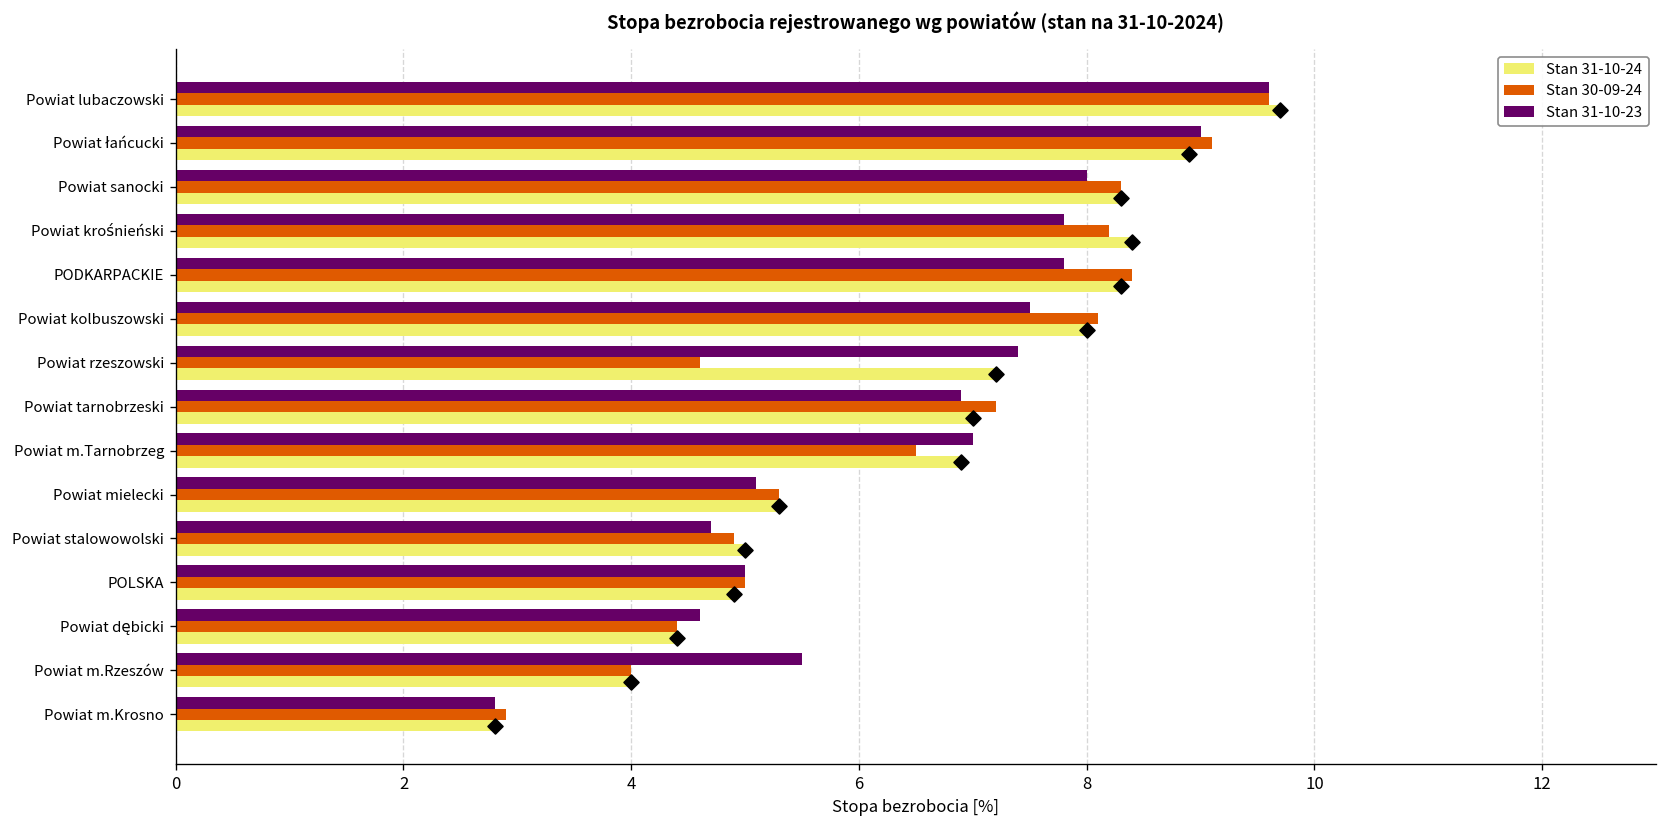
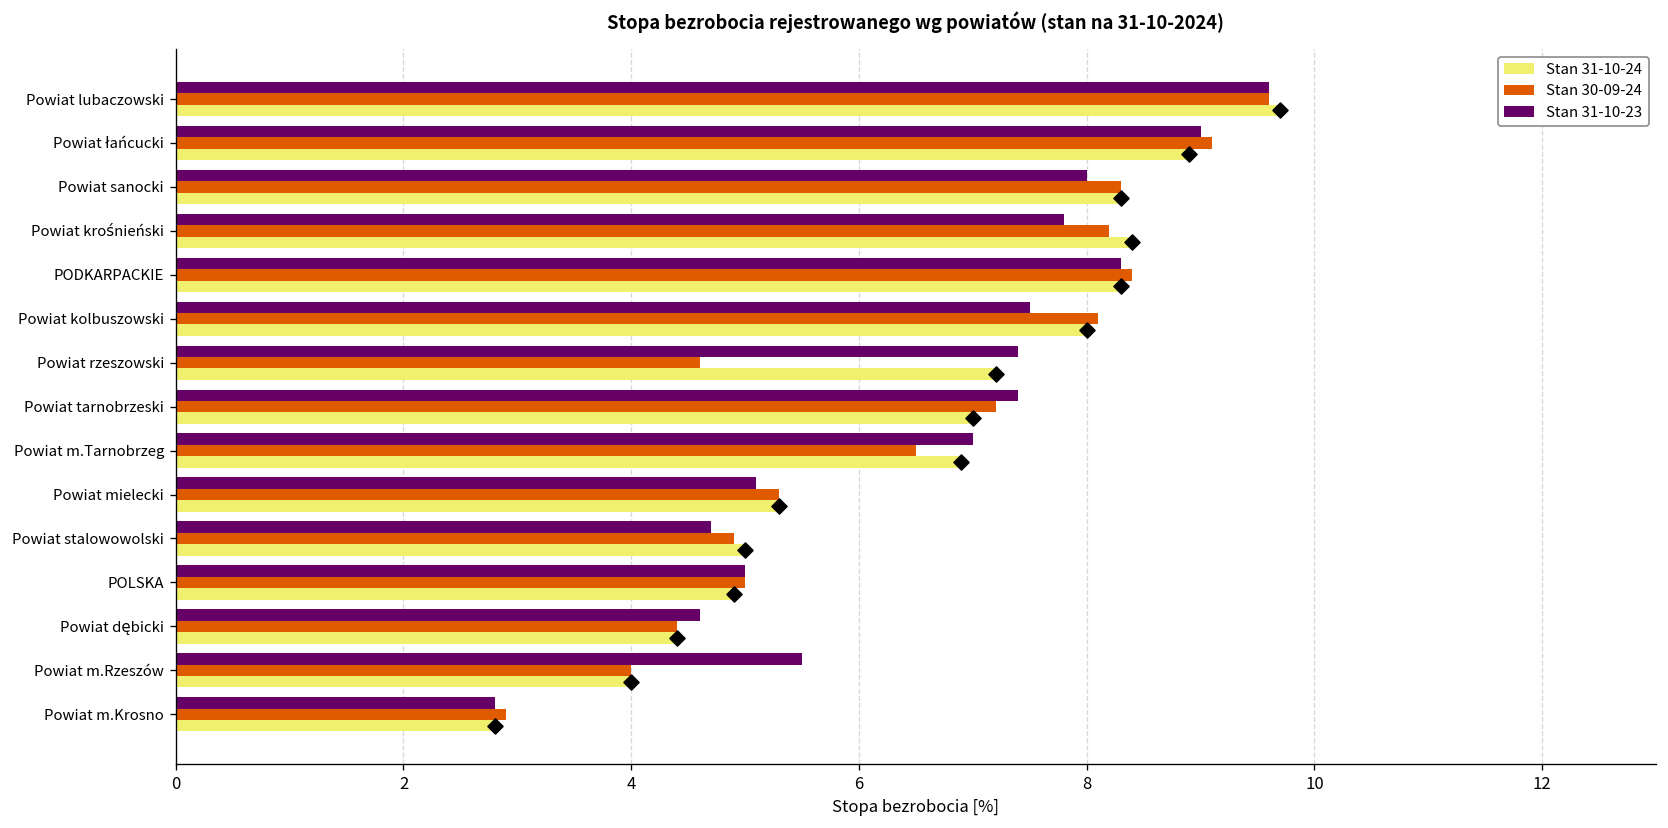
  {
    "Stan 31-10-24": {
      "Powiat lubaczowski": 9.7,
      "Powiat łańcucki": 8.9,
      "Powiat sanocki": 8.3,
      "Powiat krośnieński": 8.4,
      "PODKARPACKIE": 8.3,
      "Powiat kolbuszowski": 8.0,
      "Powiat rzeszowski": 7.2,
      "Powiat tarnobrzeski": 7.0,
      "Powiat m.Tarnobrzeg": 6.9,
      "Powiat mielecki": 5.3,
      "Powiat stalowowolski": 5.0,
      "POLSKA": 4.9,
      "Powiat dębicki": 4.4,
      "Powiat m.Rzeszów": 4.0,
      "Powiat m.Krosno": 2.8
    },
    "Stan 30-09-24": {
      "Powiat lubaczowski": 9.6,
      "Powiat łańcucki": 9.1,
      "Powiat sanocki": 8.3,
      "Powiat krośnieński": 8.2,
      "PODKARPACKIE": 8.4,
      "Powiat kolbuszowski": 8.1,
      "Powiat rzeszowski": 4.6,
      "Powiat tarnobrzeski": 7.2,
      "Powiat m.Tarnobrzeg": 6.5,
      "Powiat mielecki": 5.3,
      "Powiat stalowowolski": 4.9,
      "POLSKA": 5.0,
      "Powiat dębicki": 4.4,
      "Powiat m.Rzeszów": 4.0,
      "Powiat m.Krosno": 2.9
    },
    "Stan 31-10-23": {
      "Powiat lubaczowski": 9.6,
      "Powiat łańcucki": 9.0,
      "Powiat sanocki": 8.0,
      "Powiat krośnieński": 7.8,
-     "PODKARPACKIE": 7.8,
+     "PODKARPACKIE": 8.3,
      "Powiat kolbuszowski": 7.5,
      "Powiat rzeszowski": 7.4,
-     "Powiat tarnobrzeski": 6.9,
+     "Powiat tarnobrzeski": 7.4,
      "Powiat m.Tarnobrzeg": 7.0,
      "Powiat mielecki": 5.1,
      "Powiat stalowowolski": 4.7,
      "POLSKA": 5.0,
      "Powiat dębicki": 4.6,
      "Powiat m.Rzeszów": 5.5,
      "Powiat m.Krosno": 2.8
    }
  }
